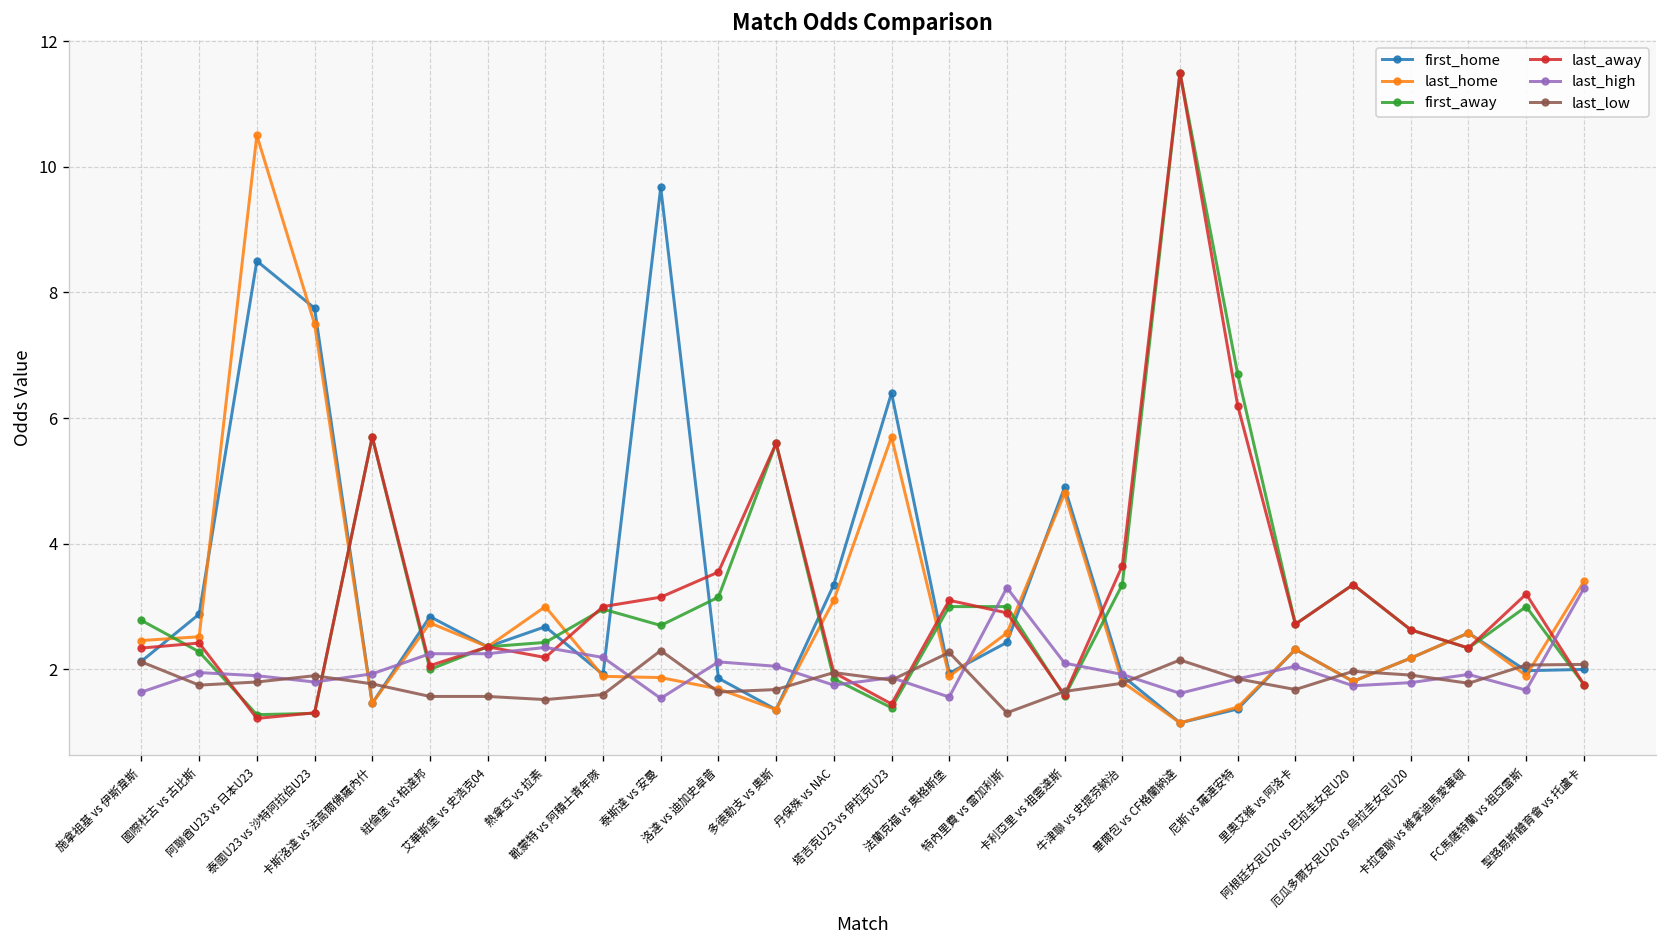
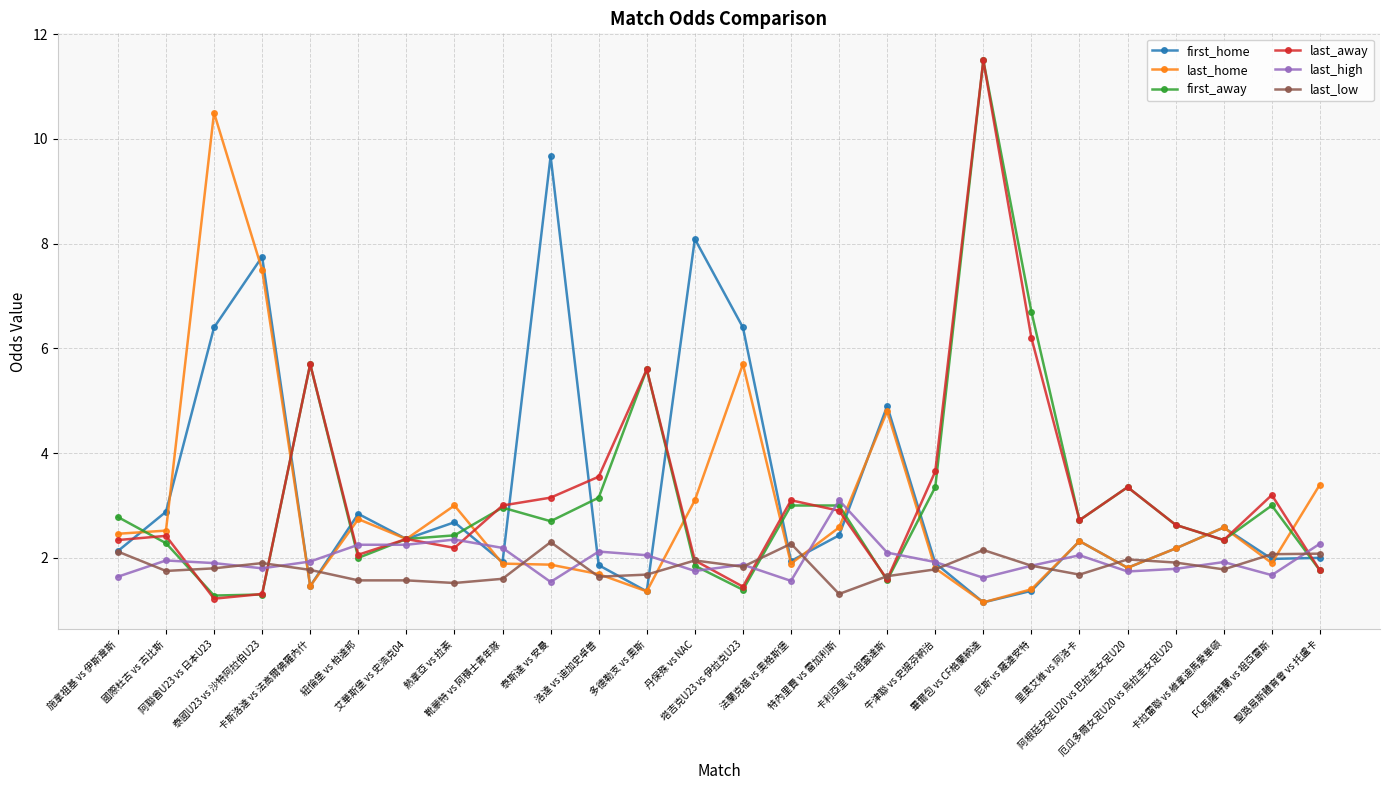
  {
    "first_home": {
      "國際杜古 vs 古比斯": 2.9,
-     "阿聯酋U23 vs 日本U23": 8.5,
+     "阿聯酋U23 vs 日本U23": 6.4,
      "泰國U23 vs 沙特阿拉伯U23": 7.8,
      "紐倫堡 vs 柏達邦": 2.8,
      "熱拿亞 vs 拉素": 2.7,
      "泰斯達 vs 安曼": 9.7,
      "洛達 vs 迪加史卓普": 1.9,
-     "丹保殊 vs NAC": 3.4,
+     "丹保殊 vs NAC": 8.1,
      "塔吉克U23 vs 伊拉克U23": 6.4,
      "法蘭克福 vs 奧格斯堡": 1.9,
      "特內里費 vs 雷加利斯": 2.4,
      "卡利亞里 vs 祖雲達斯": 4.9,
      "FC馬薩特蘭 vs 祖亞雷斯": 2.0,
      "聖路易斯體育會 vs 托盧卡": 2.0
    },
    "last_home": {
      "施拿祖基 vs 伊斯韋斯": 2.5,
      "國際杜古 vs 古比斯": 2.5,
      "阿聯酋U23 vs 日本U23": 10.5,
      "泰國U23 vs 沙特阿拉伯U23": 7.5,
      "紐倫堡 vs 柏達邦": 2.7,
      "熱拿亞 vs 拉素": 3.0,
      "泰斯達 vs 安曼": 1.9,
      "洛達 vs 迪加史卓普": 1.7,
      "丹保殊 vs NAC": 3.1,
      "塔吉克U23 vs 伊拉克U23": 5.7,
      "法蘭克福 vs 奧格斯堡": 1.9,
      "特內里費 vs 雷加利斯": 2.6,
      "卡利亞里 vs 祖雲達斯": 4.8,
      "FC馬薩特蘭 vs 祖亞雷斯": 1.9,
      "聖路易斯體育會 vs 托盧卡": 3.4
    },
    "first_away": {
      "施拿祖基 vs 伊斯韋斯": 2.8,
      "國際杜古 vs 古比斯": 2.3,
      "阿聯酋U23 vs 日本U23": 1.3,
      "紐倫堡 vs 柏達邦": 2.0,
      "熱拿亞 vs 拉素": 2.4,
      "泰斯達 vs 安曼": 2.7,
      "洛達 vs 迪加史卓普": 3.2,
      "丹保殊 vs NAC": 1.9,
      "塔吉克U23 vs 伊拉克U23": 1.4,
      "法蘭克福 vs 奧格斯堡": 3.0,
      "特內里費 vs 雷加利斯": 3.0,
      "牛津聯 vs 史提芬納治": 3.4,
      "尼斯 vs 羅連安特": 6.7,
      "FC馬薩特蘭 vs 祖亞雷斯": 3.0
    },
    "last_away": {
      "施拿祖基 vs 伊斯韋斯": 2.3,
      "國際杜古 vs 古比斯": 2.4,
      "阿聯酋U23 vs 日本U23": 1.2,
      "紐倫堡 vs 柏達邦": 2.1,
      "熱拿亞 vs 拉素": 2.2,
      "泰斯達 vs 安曼": 3.2,
      "洛達 vs 迪加史卓普": 3.6,
      "塔吉克U23 vs 伊拉克U23": 1.5,
      "法蘭克福 vs 奧格斯堡": 3.1,
      "特內里費 vs 雷加利斯": 2.9,
      "牛津聯 vs 史提芬納治": 3.7,
      "尼斯 vs 羅連安特": 6.2,
      "FC馬薩特蘭 vs 祖亞雷斯": 3.2
    },
    "last_high": {
      "施拿祖基 vs 伊斯韋斯": 1.6,
      "國際杜古 vs 古比斯": 2.0,
      "阿聯酋U23 vs 日本U23": 1.9,
      "泰國U23 vs 沙特阿拉伯U23": 1.8,
      "卡斯洛達 vs 法高爾佛羅內什": 1.9,
      "紐倫堡 vs 柏達邦": 2.3,
      "艾華斯堡 vs 史浩克04": 2.3,
      "熱拿亞 vs 拉素": 2.4,
      "靴蒙特 vs 阿積士青年隊": 2.2,
      "泰斯達 vs 安曼": 1.5,
      "洛達 vs 迪加史卓普": 2.1,
      "多德勒支 vs 奧斯": 2.1,
      "丹保殊 vs NAC": 1.8,
      "法蘭克福 vs 奧格斯堡": 1.6,
-     "特內里費 vs 雷加利斯": 3.3,
+     "特內里費 vs 雷加利斯": 3.1,
      "卡利亞里 vs 祖雲達斯": 2.1,
      "畢爾包 vs CF格蘭納達": 1.6,
      "里奧艾維 vs 阿洛卡": 2.1,
      "阿根廷女足U20 vs 巴拉圭女足U20": 1.7,
      "厄瓜多爾女足U20 vs 烏拉圭女足U20": 1.8,
      "卡拉雷聯 vs 維拿迪馬愛華頓": 1.9,
      "FC馬薩特蘭 vs 祖亞雷斯": 1.7,
-     "聖路易斯體育會 vs 托盧卡": 3.3
+     "聖路易斯體育會 vs 托盧卡": 2.3
    },
    "last_low": {
      "國際杜古 vs 古比斯": 1.8,
      "阿聯酋U23 vs 日本U23": 1.8,
      "泰國U23 vs 沙特阿拉伯U23": 1.9,
      "卡斯洛達 vs 法高爾佛羅內什": 1.8,
      "紐倫堡 vs 柏達邦": 1.6,
      "艾華斯堡 vs 史浩克04": 1.6,
      "熱拿亞 vs 拉素": 1.5,
      "靴蒙特 vs 阿積士青年隊": 1.6,
      "泰斯達 vs 安曼": 2.3,
      "洛達 vs 迪加史卓普": 1.6,
      "多德勒支 vs 奧斯": 1.7,
      "法蘭克福 vs 奧格斯堡": 2.3,
      "特內里費 vs 雷加利斯": 1.3,
      "卡利亞里 vs 祖雲達斯": 1.7,
      "畢爾包 vs CF格蘭納達": 2.2,
      "里奧艾維 vs 阿洛卡": 1.7,
      "阿根廷女足U20 vs 巴拉圭女足U20": 2.0,
      "厄瓜多爾女足U20 vs 烏拉圭女足U20": 1.9,
      "卡拉雷聯 vs 維拿迪馬愛華頓": 1.8,
      "FC馬薩特蘭 vs 祖亞雷斯": 2.1,
      "聖路易斯體育會 vs 托盧卡": 2.1
    }
  }
